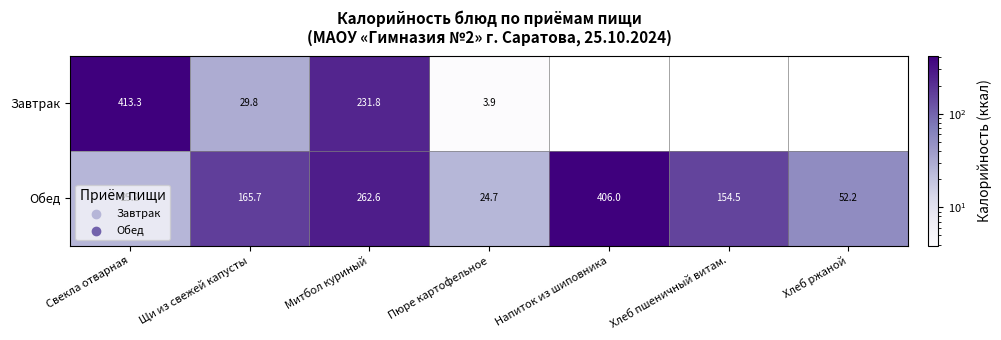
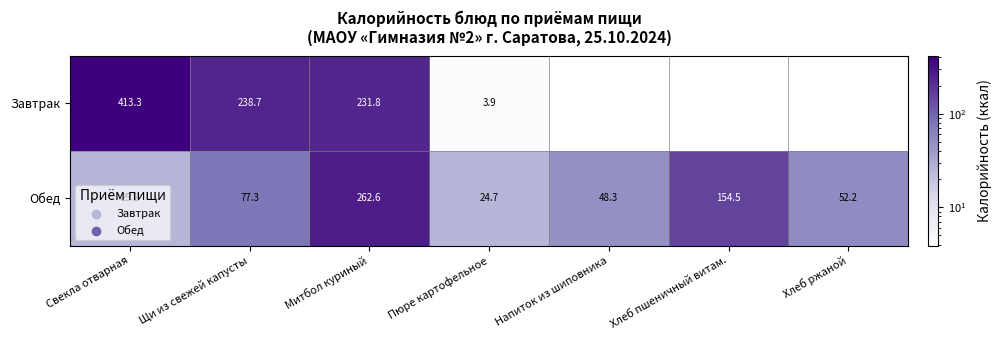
  {
    "Завтрак": {
      "Свекла отварная": 413.3,
-     "Щи из свежей капусты": 29.8,
+     "Щи из свежей капусты": 238.7,
      "Митбол куриный": 231.8,
      "Пюре картофельное": 3.9
    },
    "Обед": {
-     "Щи из свежей капусты": 165.7,
+     "Щи из свежей капусты": 77.3,
      "Митбол куриный": 262.6,
      "Пюре картофельное": 24.7,
-     "Напиток из шиповника": 406.0,
+     "Напиток из шиповника": 48.3,
      "Хлеб пшеничный витам.": 154.5,
      "Хлеб ржаной": 52.2
    }
  }
